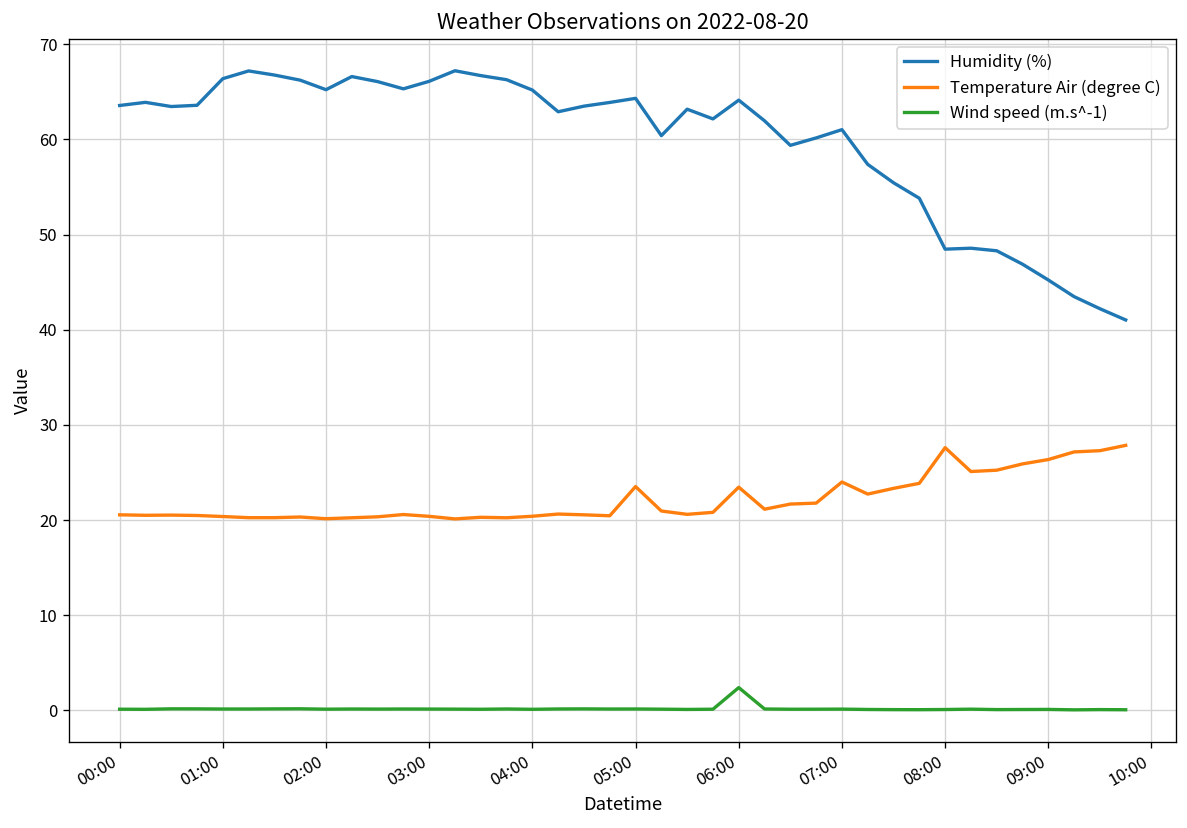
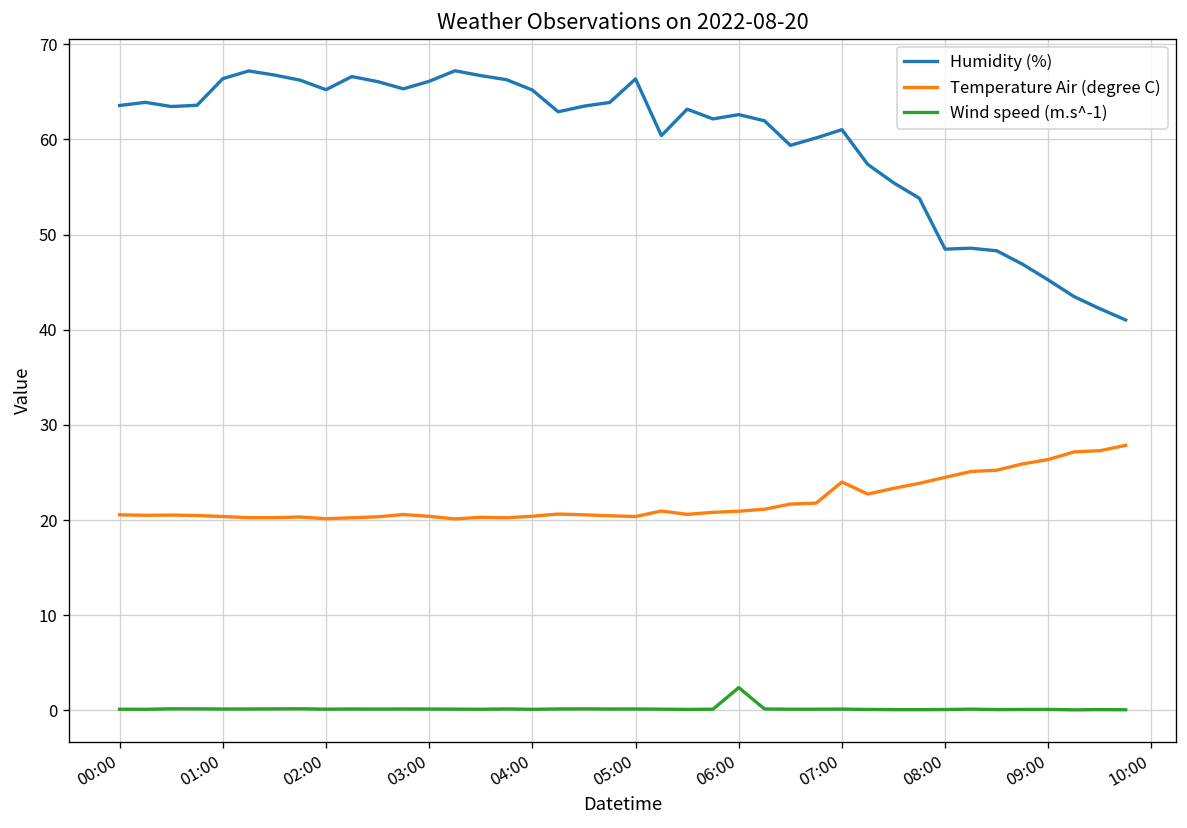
  {
    "Humidity (%)": {
      "00:00": 64,
      "01:00": 66,
      "02:00": 65,
      "03:00": 66,
      "04:00": 65,
-     "05:00": 64,
-     "06:00": 64,
+     "05:00": 66,
+     "06:00": 63,
      "07:00": 61,
      "08:00": 48,
      "09:00": 45
    },
    "Temperature Air (degree C)": {
      "00:00": 21,
      "01:00": 20,
      "02:00": 20,
      "03:00": 20,
      "04:00": 20,
-     "05:00": 24,
-     "06:00": 23,
+     "05:00": 20,
+     "06:00": 21,
      "07:00": 24,
-     "08:00": 28,
+     "08:00": 24,
      "09:00": 26
    },
    "Wind speed (m.s^-1)": {
      "00:00": 0,
      "01:00": 0,
      "02:00": 0,
      "03:00": 0,
      "04:00": 0,
      "05:00": 0,
      "06:00": 2,
      "07:00": 0,
      "08:00": 0,
      "09:00": 0
    }
  }
